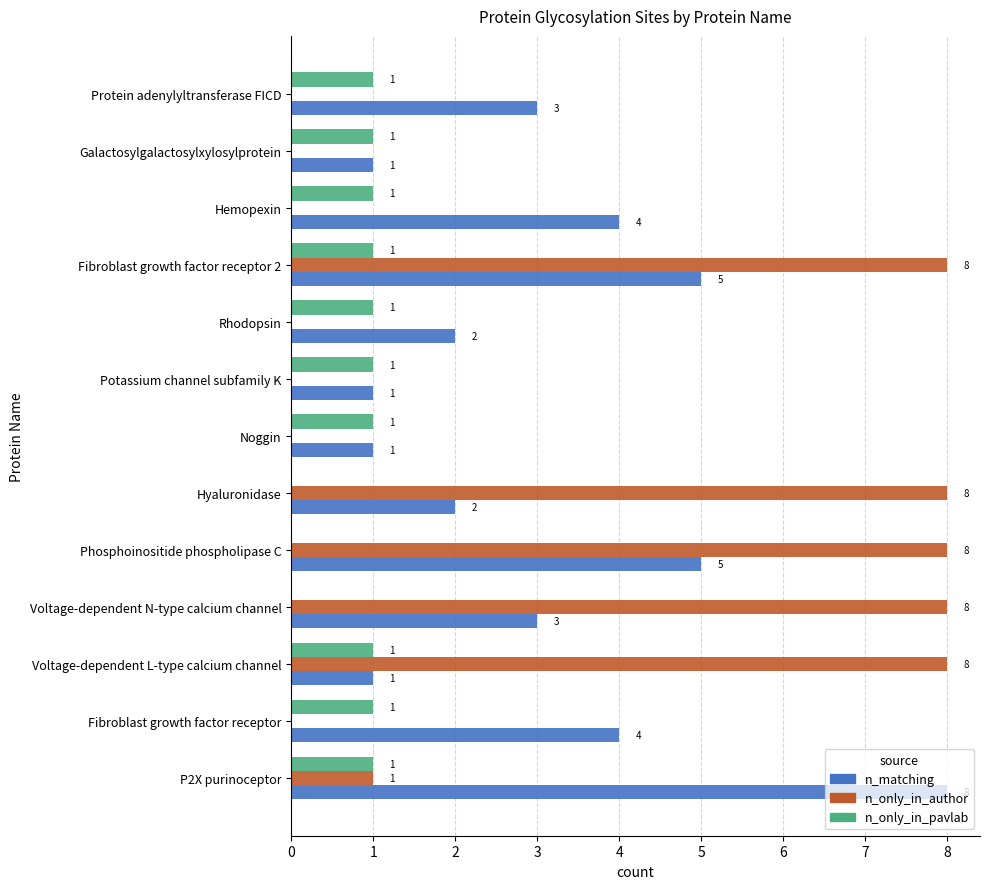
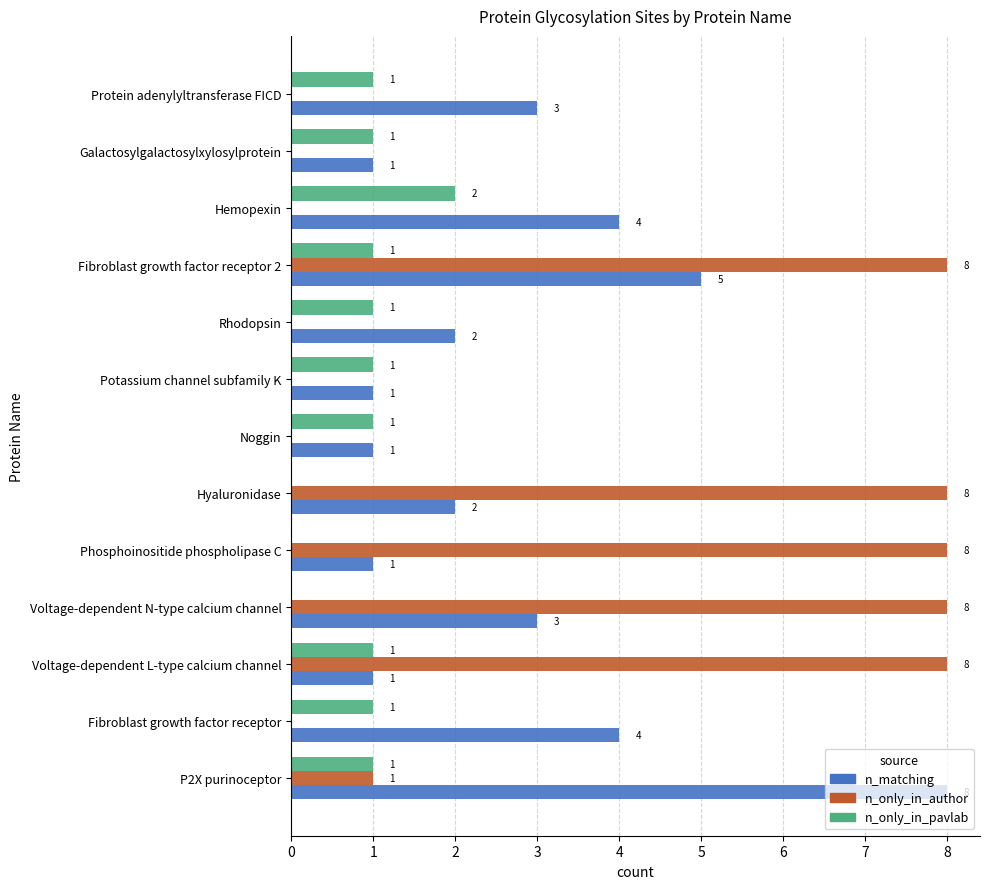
  {
    "n_matching": {
      "Protein adenylyltransferase FICD": 3,
      "Galactosylgalactosylxylosylprotein": 1,
      "Hemopexin": 4,
      "Fibroblast growth factor receptor 2": 5,
      "Rhodopsin": 2,
      "Potassium channel subfamily K": 1,
      "Noggin": 1,
      "Hyaluronidase": 2,
-     "Phosphoinositide phospholipase C": 5,
+     "Phosphoinositide phospholipase C": 1,
      "Voltage-dependent N-type calcium channel": 3,
      "Voltage-dependent L-type calcium channel": 1,
      "Fibroblast growth factor receptor": 4
    },
    "n_only_in_author": {
      "Fibroblast growth factor receptor 2": 8,
      "Hyaluronidase": 8,
      "Phosphoinositide phospholipase C": 8,
      "Voltage-dependent N-type calcium channel": 8,
      "Voltage-dependent L-type calcium channel": 8,
      "P2X purinoceptor": 1
    },
    "n_only_in_pavlab": {
      "Protein adenylyltransferase FICD": 1,
      "Galactosylgalactosylxylosylprotein": 1,
-     "Hemopexin": 1,
+     "Hemopexin": 2,
      "Fibroblast growth factor receptor 2": 1,
      "Rhodopsin": 1,
      "Potassium channel subfamily K": 1,
      "Noggin": 1,
      "Voltage-dependent L-type calcium channel": 1,
      "Fibroblast growth factor receptor": 1,
      "P2X purinoceptor": 1
    }
  }
